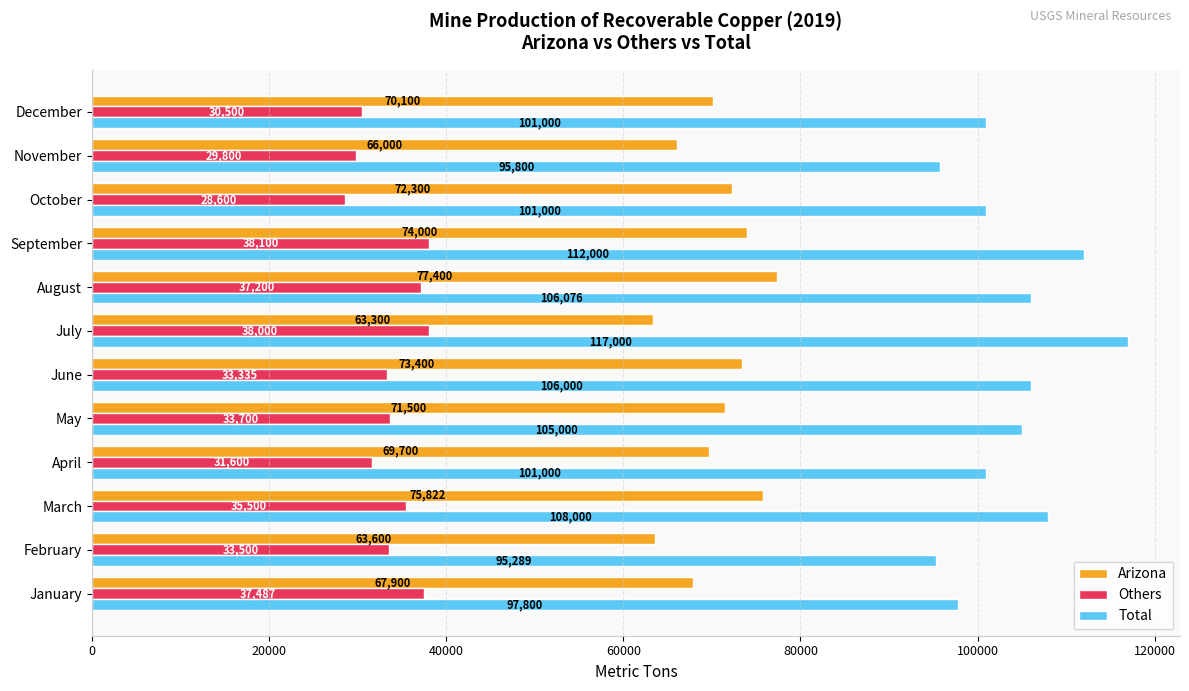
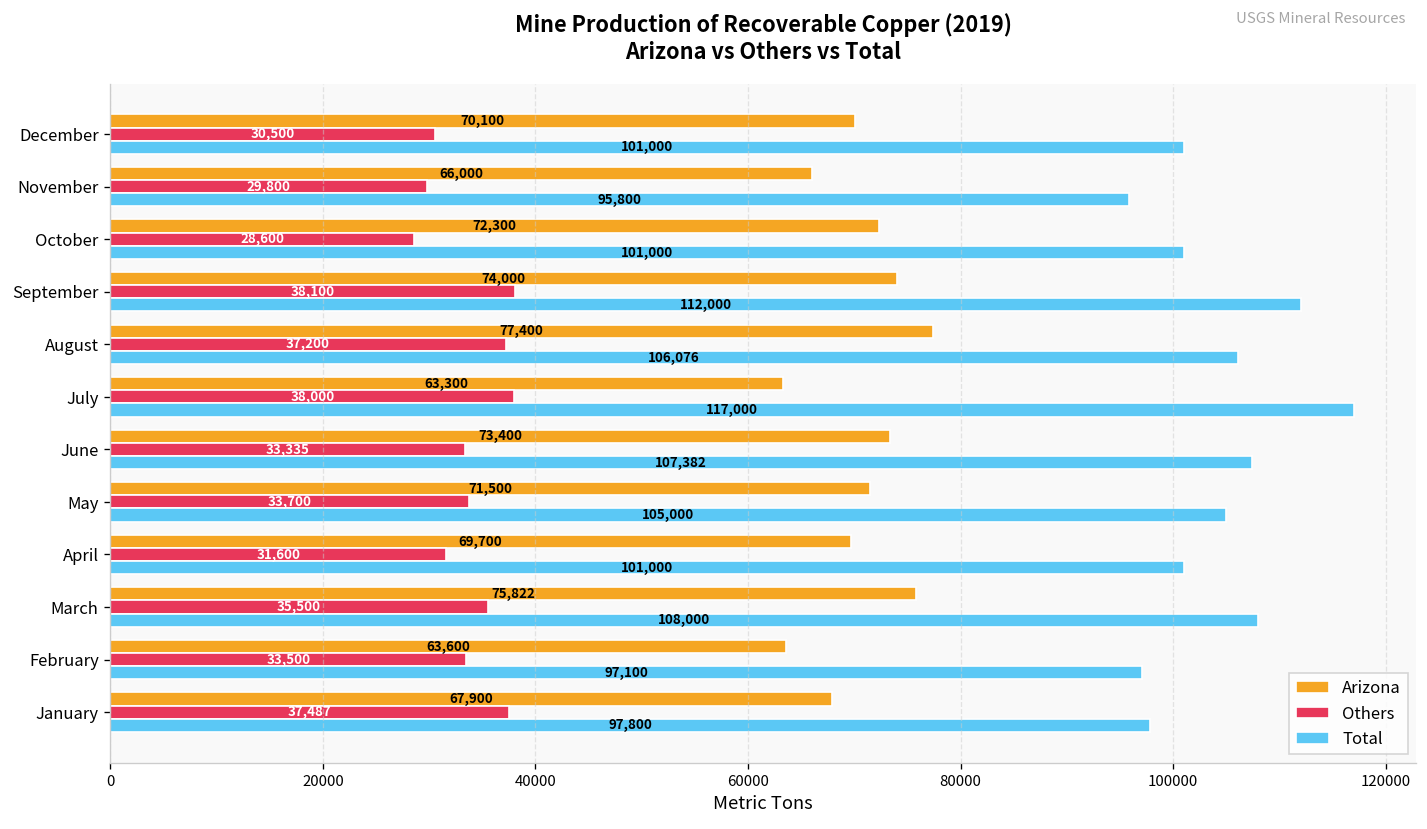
  {
    "Arizona": {
      "December": "70,100",
      "November": "66,000",
      "October": "72,300",
      "September": "74,000",
      "August": "77,400",
      "July": "63,300",
      "June": "73,400",
      "May": "71,500",
      "April": "69,700",
      "March": "75,822",
      "February": "63,600",
      "January": "67,900"
    },
    "Others": {
      "December": "30,500",
      "November": "29,800",
      "October": "28,600",
      "September": "38,100",
      "August": "37,200",
      "July": "38,000",
      "June": "33,335",
      "May": "33,700",
      "April": "31,600",
      "March": "35,500",
      "February": "33,500",
      "January": "37,487"
    },
    "Total": {
      "December": "101,000",
      "November": "95,800",
      "October": "101,000",
      "September": "112,000",
      "August": "106,076",
      "July": "117,000",
-     "June": "106,000",
+     "June": "107,382",
      "May": "105,000",
      "April": "101,000",
      "March": "108,000",
-     "February": "95,289",
+     "February": "97,100",
      "January": "97,800"
    }
  }
